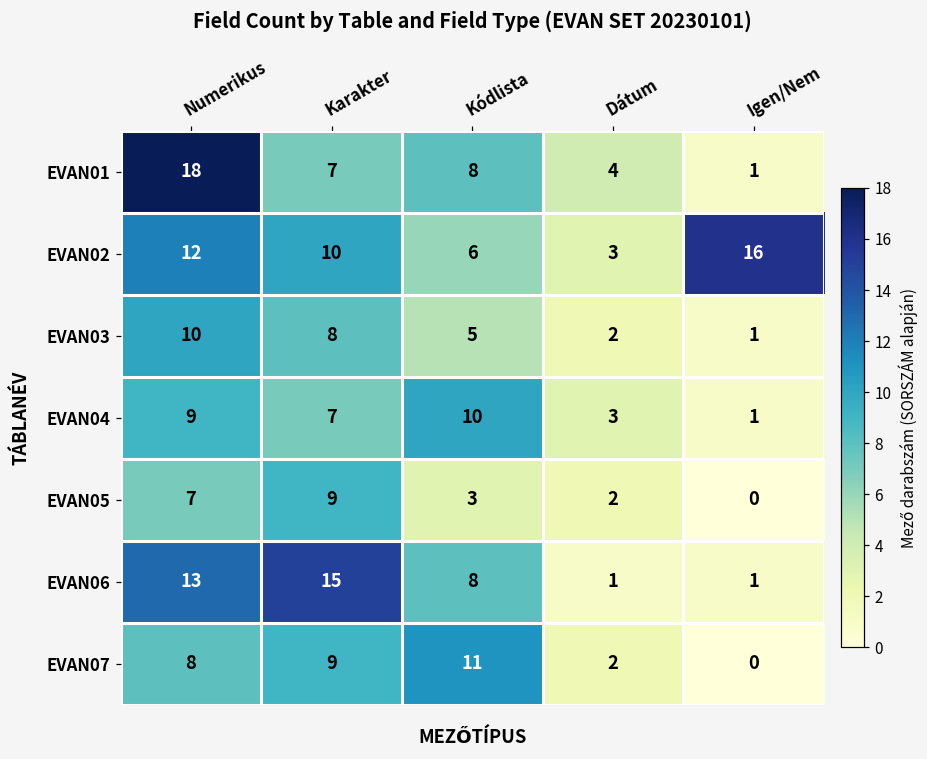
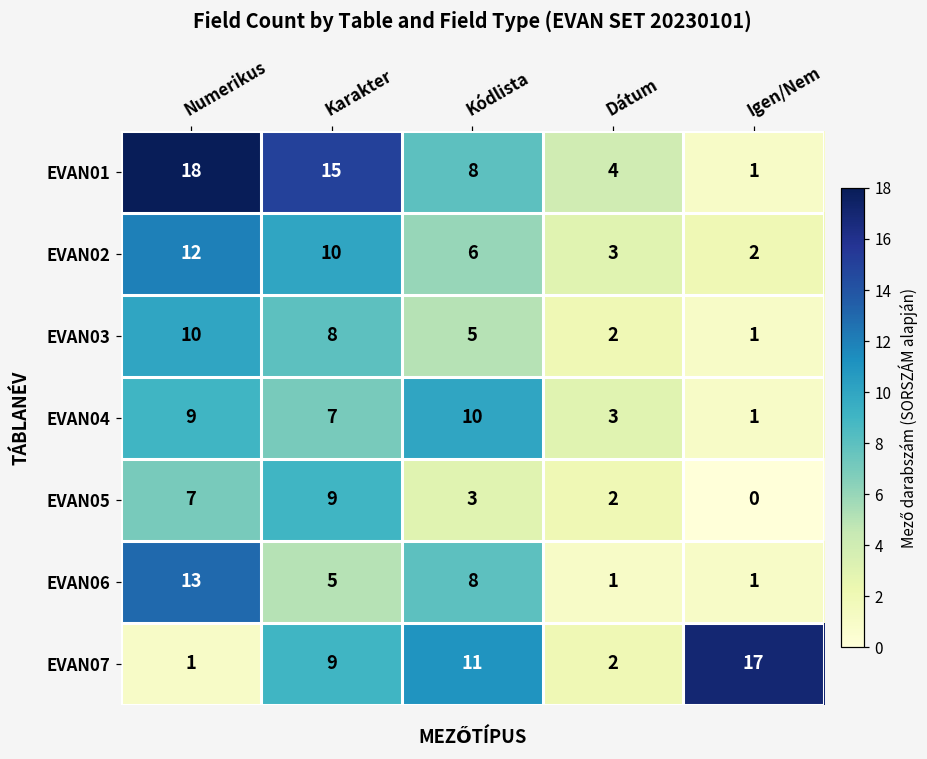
  {
    "EVAN01": {
      "Numerikus": 18,
-     "Karakter": 7,
+     "Karakter": 15,
      "Kódlista": 8,
      "Dátum": 4,
      "Igen/Nem": 1
    },
    "EVAN02": {
      "Numerikus": 12,
      "Karakter": 10,
      "Kódlista": 6,
      "Dátum": 3,
-     "Igen/Nem": 16
+     "Igen/Nem": 2
    },
    "EVAN03": {
      "Numerikus": 10,
      "Karakter": 8,
      "Kódlista": 5,
      "Dátum": 2,
      "Igen/Nem": 1
    },
    "EVAN04": {
      "Numerikus": 9,
      "Karakter": 7,
      "Kódlista": 10,
      "Dátum": 3,
      "Igen/Nem": 1
    },
    "EVAN05": {
      "Numerikus": 7,
      "Karakter": 9,
      "Kódlista": 3,
      "Dátum": 2,
      "Igen/Nem": 0
    },
    "EVAN06": {
      "Numerikus": 13,
-     "Karakter": 15,
+     "Karakter": 5,
      "Kódlista": 8,
      "Dátum": 1,
      "Igen/Nem": 1
    },
    "EVAN07": {
-     "Numerikus": 8,
+     "Numerikus": 1,
      "Karakter": 9,
      "Kódlista": 11,
      "Dátum": 2,
-     "Igen/Nem": 0
+     "Igen/Nem": 17
    }
  }
